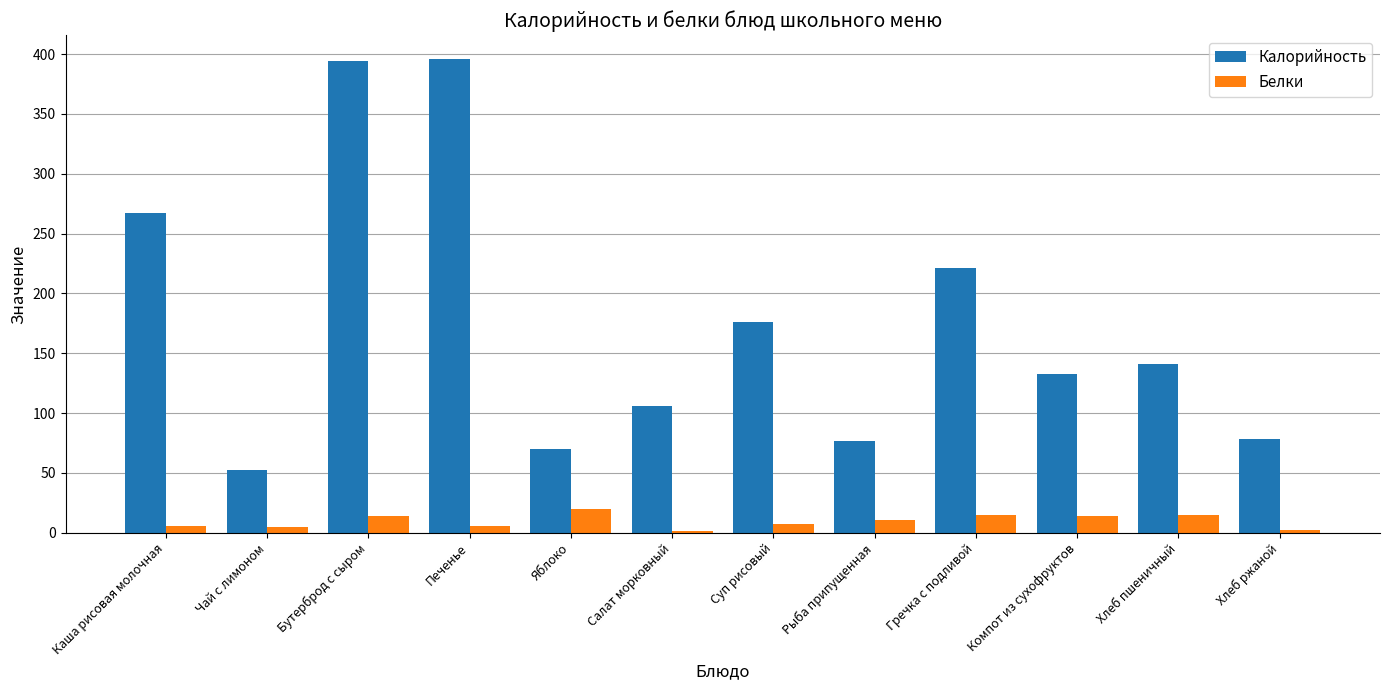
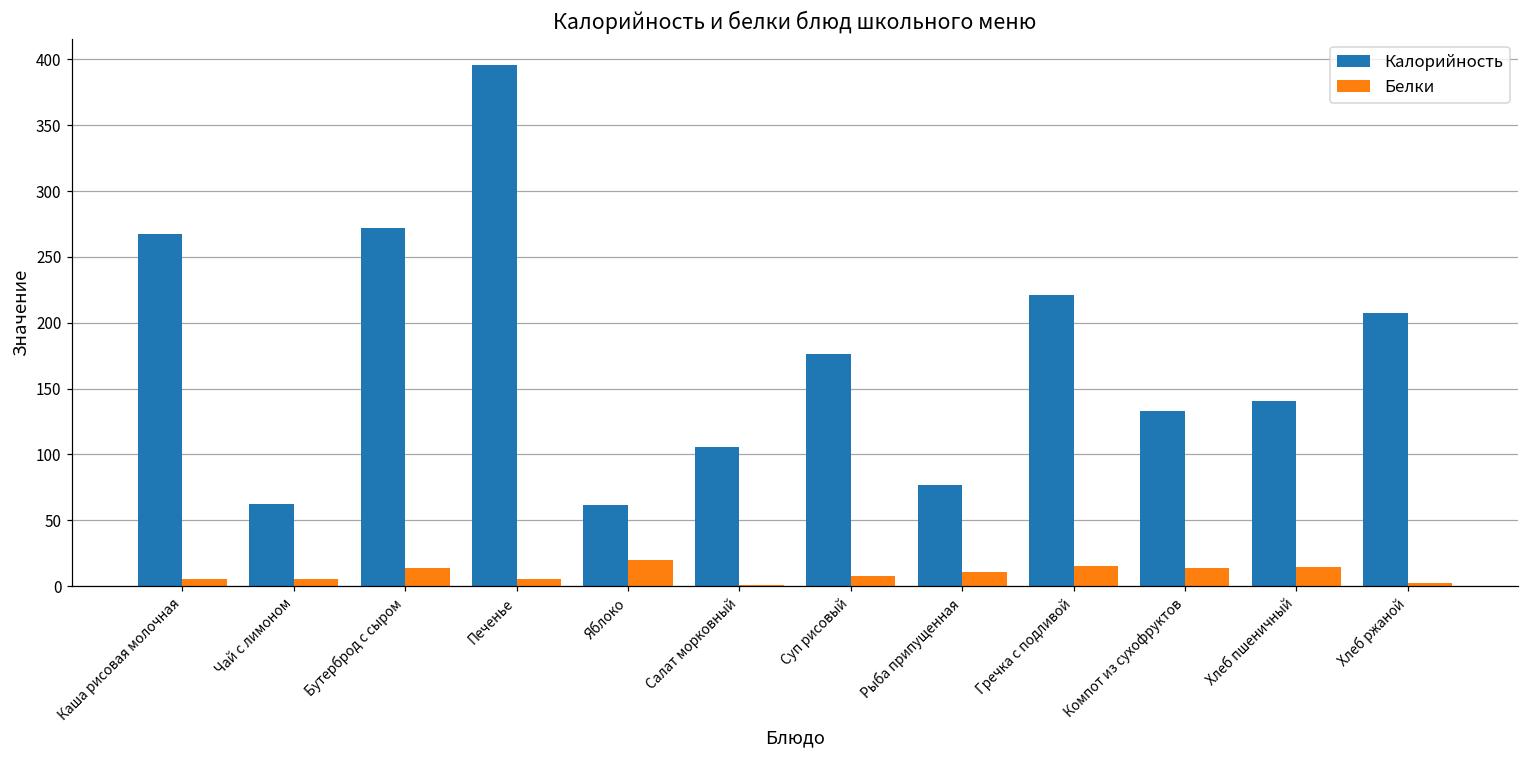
  {
    "Калорийность": {
      "Каша рисовая молочная": 267,
-     "Чай с лимоном": 52,
-     "Бутерброд с сыром": 394,
+     "Чай с лимоном": 62,
+     "Бутерброд с сыром": 272,
      "Печенье": 396,
-     "Яблоко": 70,
+     "Яблоко": 62,
      "Салат морковный": 106,
      "Суп рисовый": 176,
      "Рыба припущенная": 77,
      "Гречка с подливой": 221,
      "Компот из сухофруктов": 133,
      "Хлеб пшеничный": 141,
-     "Хлеб ржаной": 78
+     "Хлеб ржаной": 207
    },
    "Белки": {
      "Каша рисовая молочная": 6,
      "Чай с лимоном": 5,
      "Бутерброд с сыром": 14,
      "Печенье": 5,
      "Яблоко": 20,
      "Суп рисовый": 8,
      "Рыба припущенная": 11,
      "Гречка с подливой": 15,
      "Компот из сухофруктов": 14,
      "Хлеб пшеничный": 14,
      "Хлеб ржаной": 3
    }
  }
